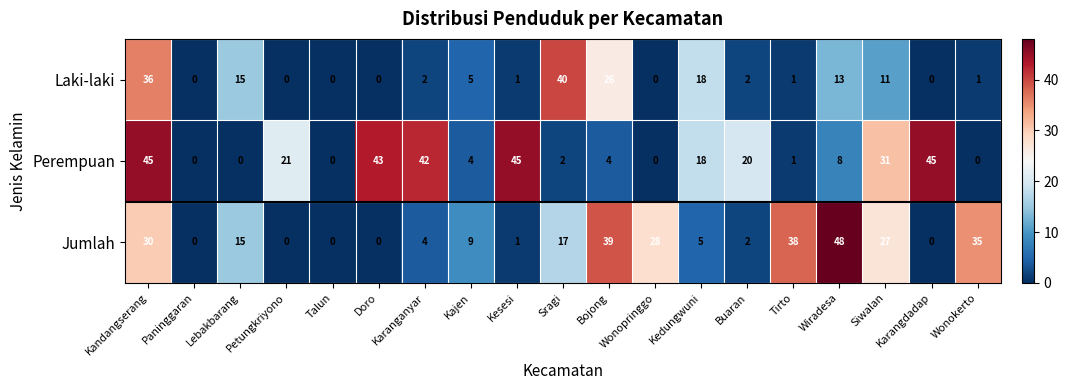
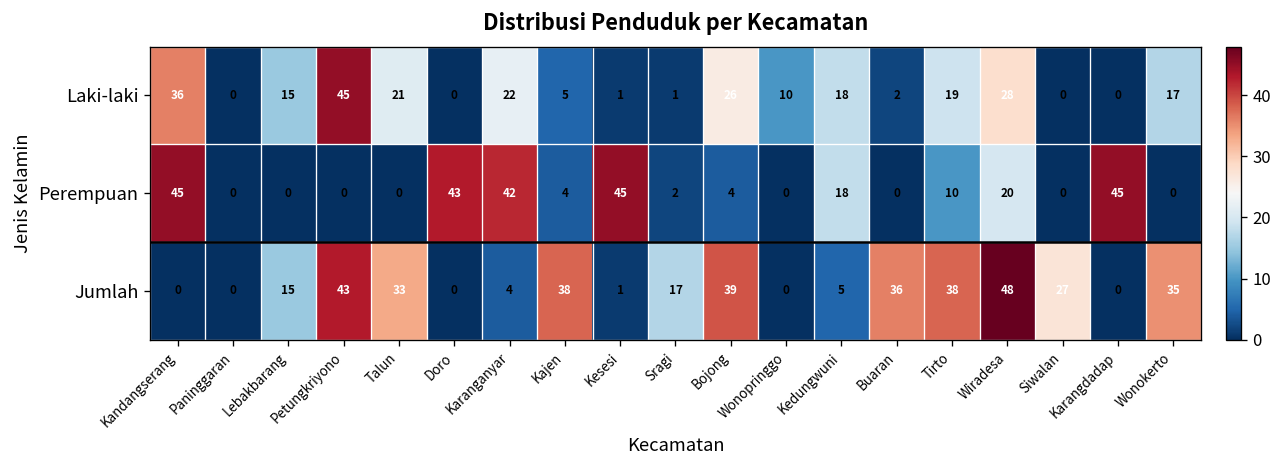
  {
    "Laki-laki": {
      "Kandangserang": 36,
      "Paninggaran": 0,
      "Lebakbarang": 15,
-     "Petungkriyono": 0,
-     "Talun": 0,
+     "Petungkriyono": 45,
+     "Talun": 21,
      "Doro": 0,
-     "Karanganyar": 2,
+     "Karanganyar": 22,
      "Kajen": 5,
      "Kesesi": 1,
-     "Sragi": 40,
-     "Wonopringgo": 0,
+     "Sragi": 1,
+     "Wonopringgo": 10,
      "Kedungwuni": 18,
      "Buaran": 2,
-     "Tirto": 1,
-     "Wiradesa": 13,
-     "Siwalan": 11,
+     "Tirto": 19,
+     "Wiradesa": 28,
+     "Siwalan": 0,
      "Karangdadap": 0,
-     "Wonokerto": 1
+     "Wonokerto": 17
    },
    "Perempuan": {
      "Kandangserang": 45,
      "Paninggaran": 0,
      "Lebakbarang": 0,
-     "Petungkriyono": 21,
+     "Petungkriyono": 0,
      "Talun": 0,
      "Doro": 43,
      "Karanganyar": 42,
      "Kajen": 4,
      "Kesesi": 45,
      "Sragi": 2,
      "Bojong": 4,
      "Wonopringgo": 0,
      "Kedungwuni": 18,
-     "Buaran": 20,
-     "Tirto": 1,
-     "Wiradesa": 8,
-     "Siwalan": 31,
+     "Buaran": 0,
+     "Tirto": 10,
+     "Wiradesa": 20,
+     "Siwalan": 0,
      "Karangdadap": 45,
      "Wonokerto": 0
    },
    "Jumlah": {
-     "Kandangserang": 30,
+     "Kandangserang": 0,
      "Paninggaran": 0,
      "Lebakbarang": 15,
-     "Petungkriyono": 0,
-     "Talun": 0,
+     "Petungkriyono": 43,
+     "Talun": 33,
      "Doro": 0,
      "Karanganyar": 4,
-     "Kajen": 9,
+     "Kajen": 38,
      "Kesesi": 1,
      "Sragi": 17,
      "Bojong": 39,
-     "Wonopringgo": 28,
+     "Wonopringgo": 0,
      "Kedungwuni": 5,
-     "Buaran": 2,
+     "Buaran": 36,
      "Tirto": 38,
      "Wiradesa": 48,
      "Karangdadap": 0,
      "Wonokerto": 35
    }
  }
